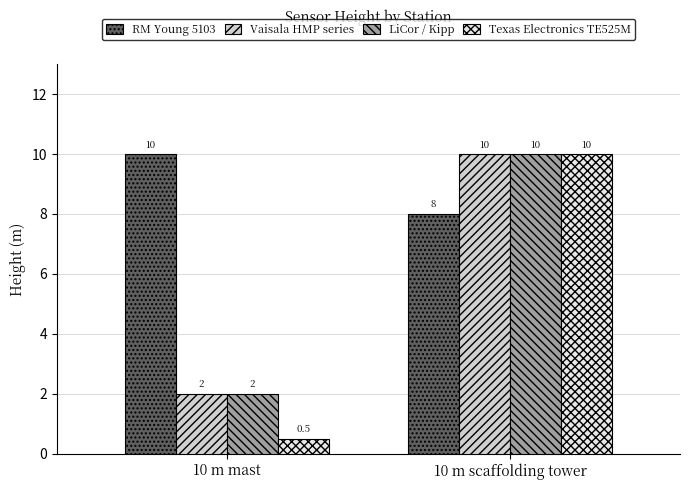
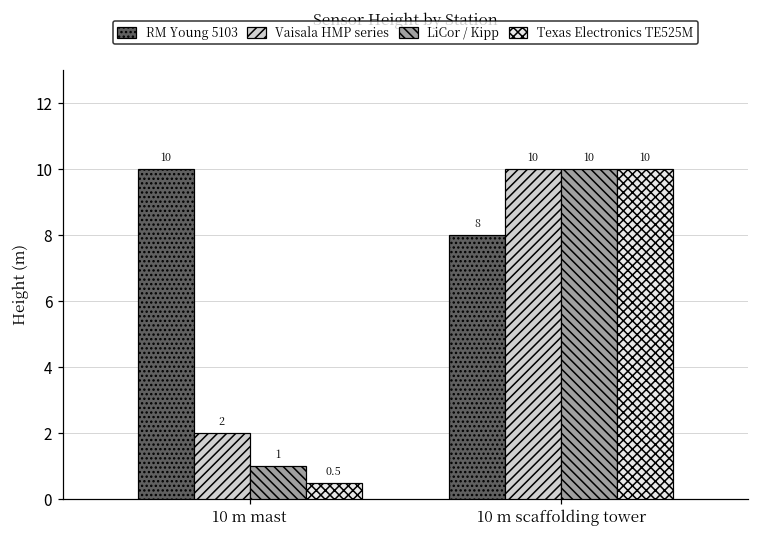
  {
    "RM Young 5103": {
      "10 m mast": 10,
      "10 m scaffolding tower": 8
    },
    "LiCor / Kipp": {
-     "10 m mast": 2,
+     "10 m mast": 1,
      "10 m scaffolding tower": 10
    }
  }
